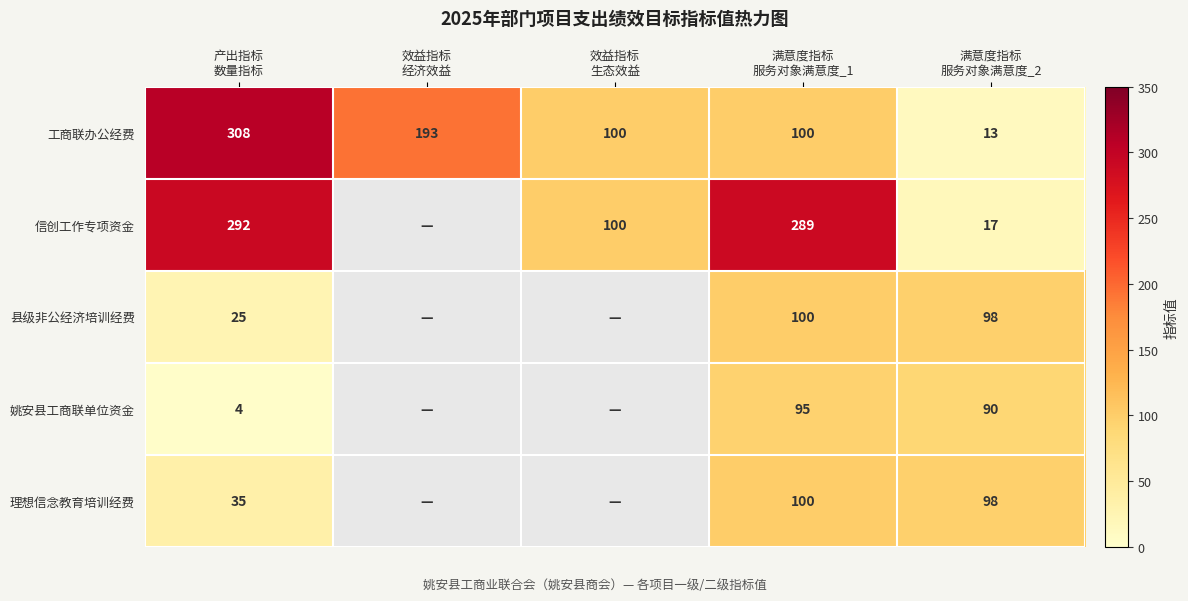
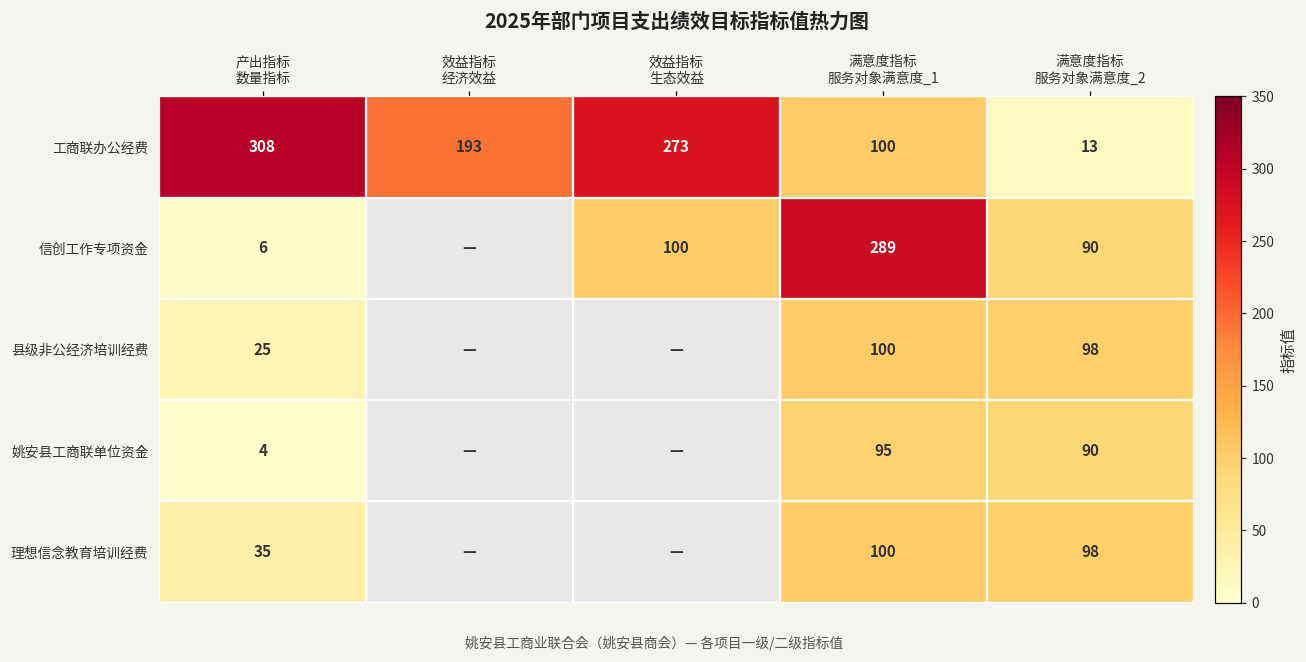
  {
    "工商联办公经费": {
      "产出指标 数量指标": 308,
      "效益指标 经济效益": 193,
-     "效益指标 生态效益": 100,
+     "效益指标 生态效益": 273,
      "满意度指标 服务对象满意度_1": 100,
      "满意度指标 服务对象满意度_2": 13
    },
    "信创工作专项资金": {
-     "产出指标 数量指标": 292,
+     "产出指标 数量指标": 6,
      "效益指标 生态效益": 100,
      "满意度指标 服务对象满意度_1": 289,
-     "满意度指标 服务对象满意度_2": 17
+     "满意度指标 服务对象满意度_2": 90
    },
    "县级非公经济培训经费": {
      "产出指标 数量指标": 25,
      "满意度指标 服务对象满意度_1": 100,
      "满意度指标 服务对象满意度_2": 98
    },
    "姚安县工商联单位资金": {
      "产出指标 数量指标": 4,
      "满意度指标 服务对象满意度_1": 95,
      "满意度指标 服务对象满意度_2": 90
    },
    "理想信念教育培训经费": {
      "产出指标 数量指标": 35,
      "满意度指标 服务对象满意度_1": 100,
      "满意度指标 服务对象满意度_2": 98
    }
  }
